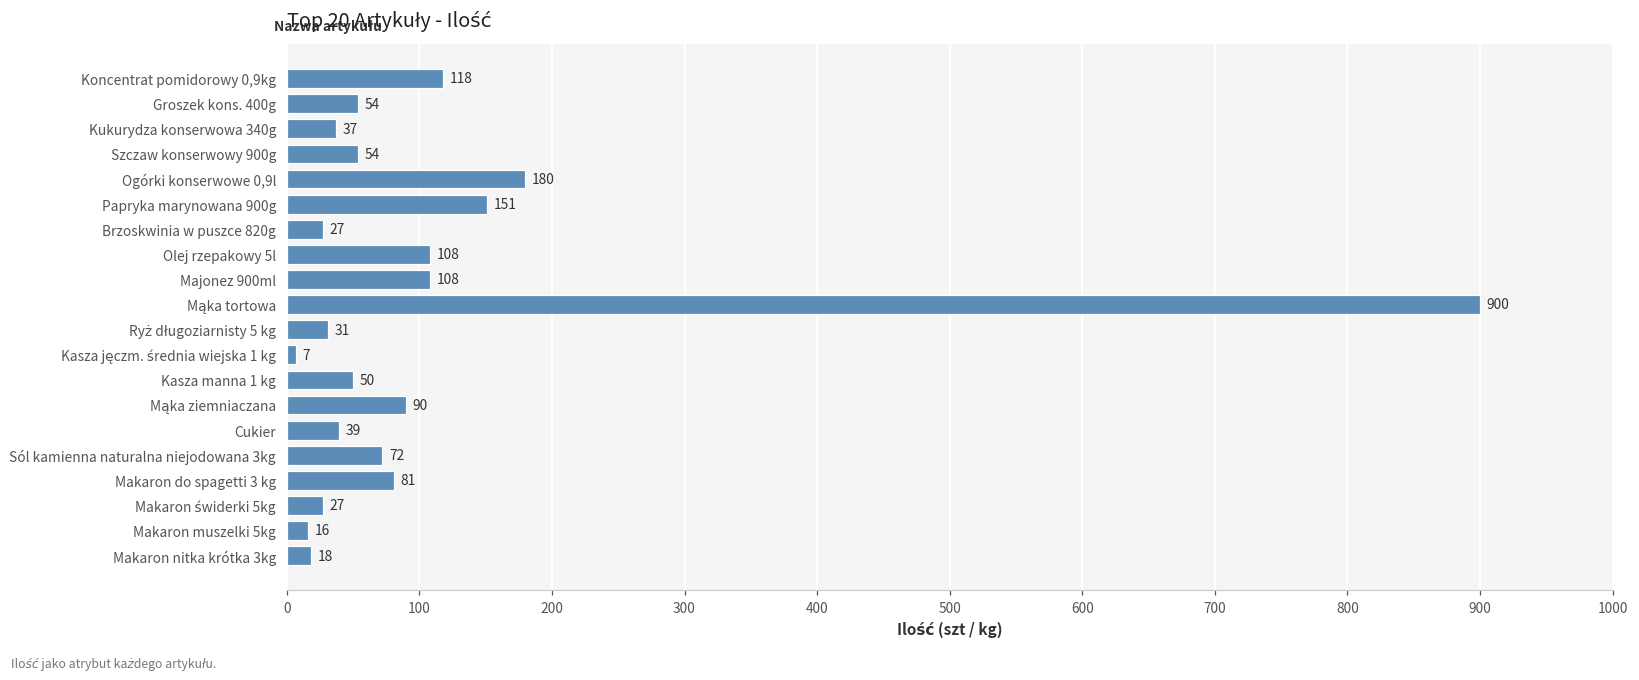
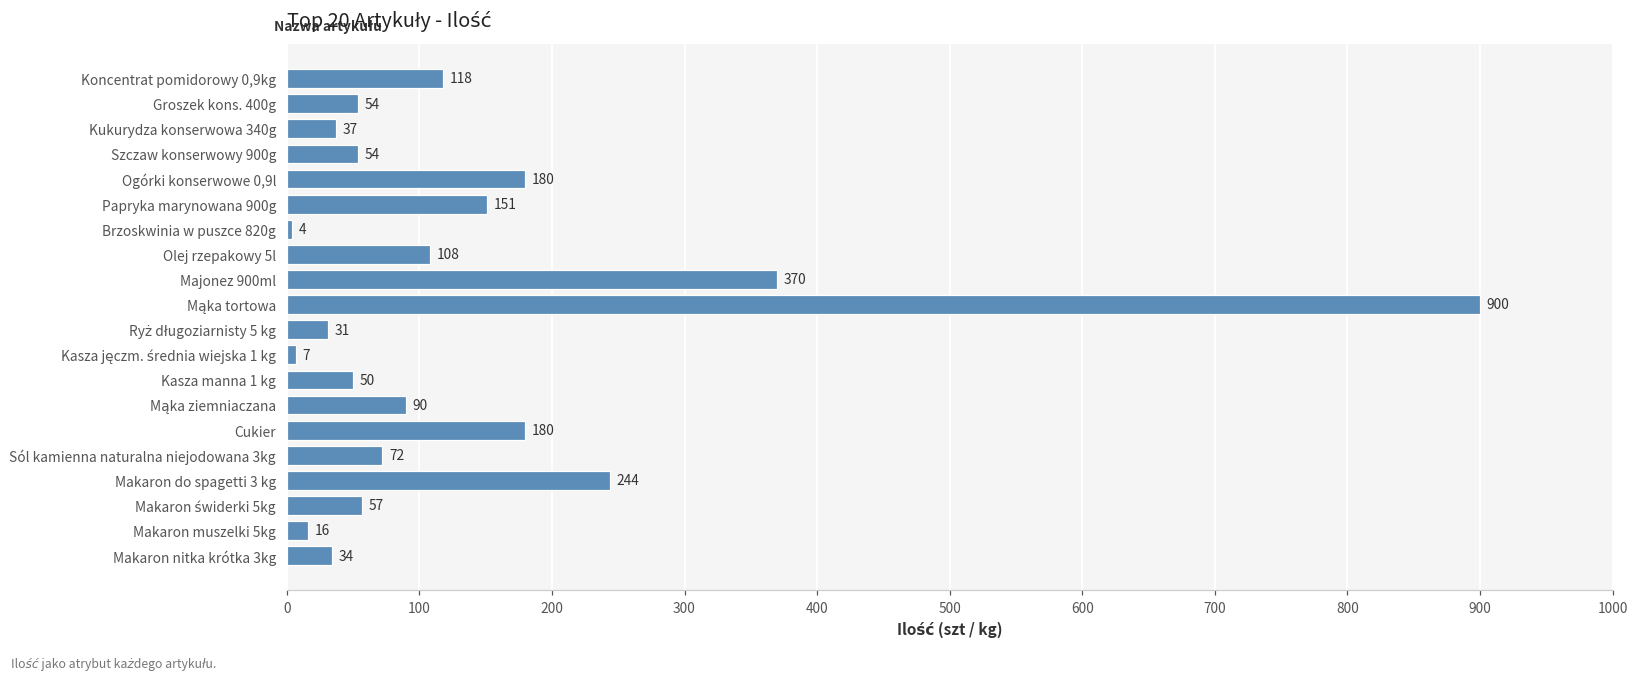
  {
    "Koncentrat pomidorowy 0,9kg": 118,
    "Groszek kons. 400g": 54,
    "Kukurydza konserwowa 340g": 37,
    "Szczaw konserwowy 900g": 54,
    "Ogórki konserwowe 0,9l": 180,
    "Papryka marynowana 900g": 151,
-   "Brzoskwinia w puszce 820g": 27,
+   "Brzoskwinia w puszce 820g": 4,
    "Olej rzepakowy 5l": 108,
-   "Majonez 900ml": 108,
+   "Majonez 900ml": 370,
    "Mąka tortowa": 900,
    "Ryż długoziarnisty 5 kg": 31,
    "Kasza jęczm. średnia wiejska 1 kg": 7,
    "Kasza manna 1 kg": 50,
    "Mąka ziemniaczana": 90,
-   "Cukier": 39,
+   "Cukier": 180,
    "Sól kamienna naturalna niejodowana 3kg": 72,
-   "Makaron do spagetti 3 kg": 81,
-   "Makaron świderki 5kg": 27,
+   "Makaron do spagetti 3 kg": 244,
+   "Makaron świderki 5kg": 57,
    "Makaron muszelki 5kg": 16,
-   "Makaron nitka krótka 3kg": 18
+   "Makaron nitka krótka 3kg": 34
  }
